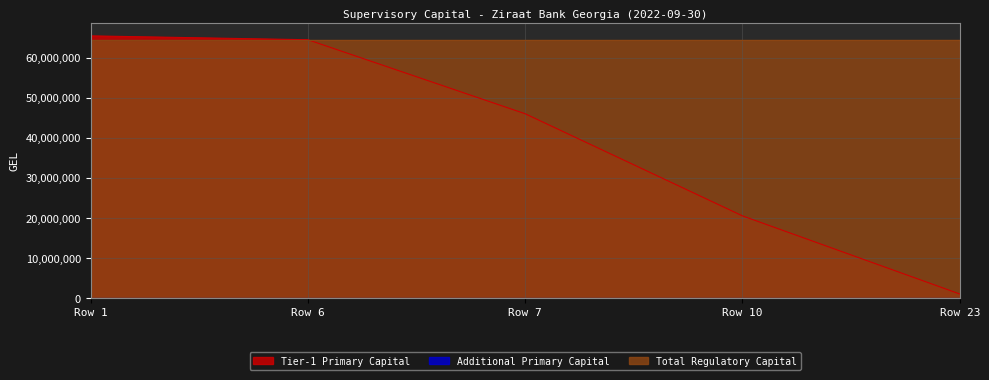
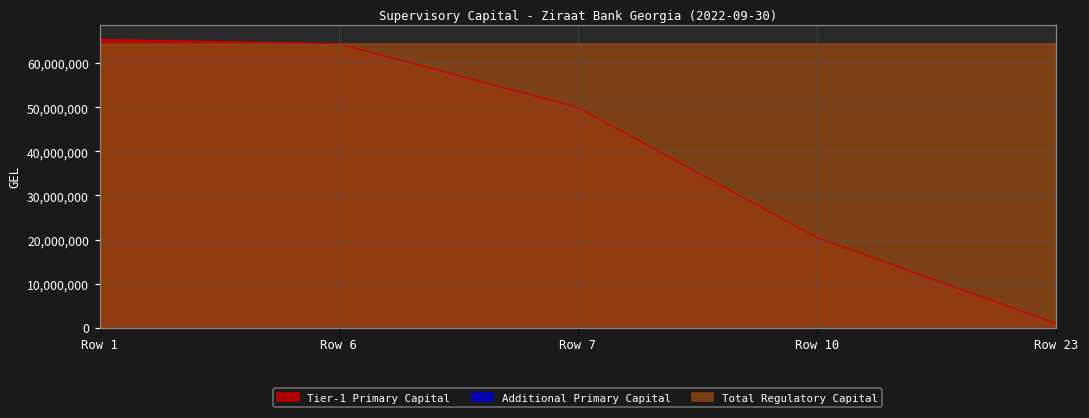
  {
    "Tier-1 Primary Capital": {
      "Row 1": "65,000,000",
-     "Row 7": "46,000,000",
+     "Row 7": "50,000,000",
      "Row 10": "20,000,000",
      "Row 23": "1,000,000"
    },
    "Additional Primary Capital": {
      "Row 1": "0",
      "Row 6": "0",
      "Row 7": "0",
      "Row 10": "0",
      "Row 23": "0"
    },
    "Total Regulatory Capital": {
      "Row 1": "64,000,000",
      "Row 7": "64,000,000",
      "Row 10": "64,000,000",
      "Row 23": "64,000,000"
    }
  }
